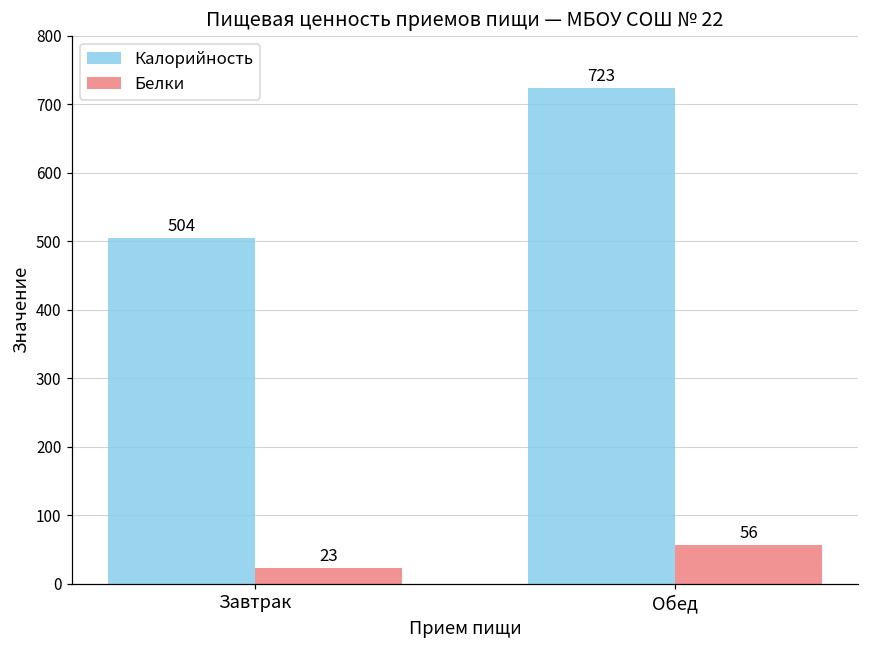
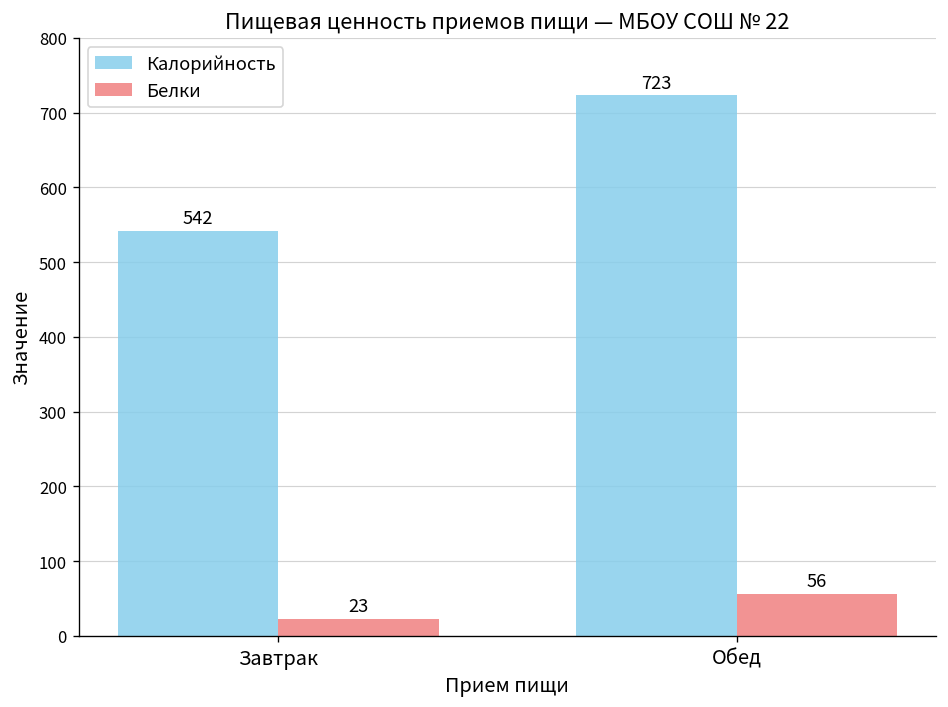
  {
    "Калорийность": {
-     "Завтрак": 504,
+     "Завтрак": 542,
      "Обед": 723
    },
    "Белки": {
      "Завтрак": 23,
      "Обед": 56
    }
  }
